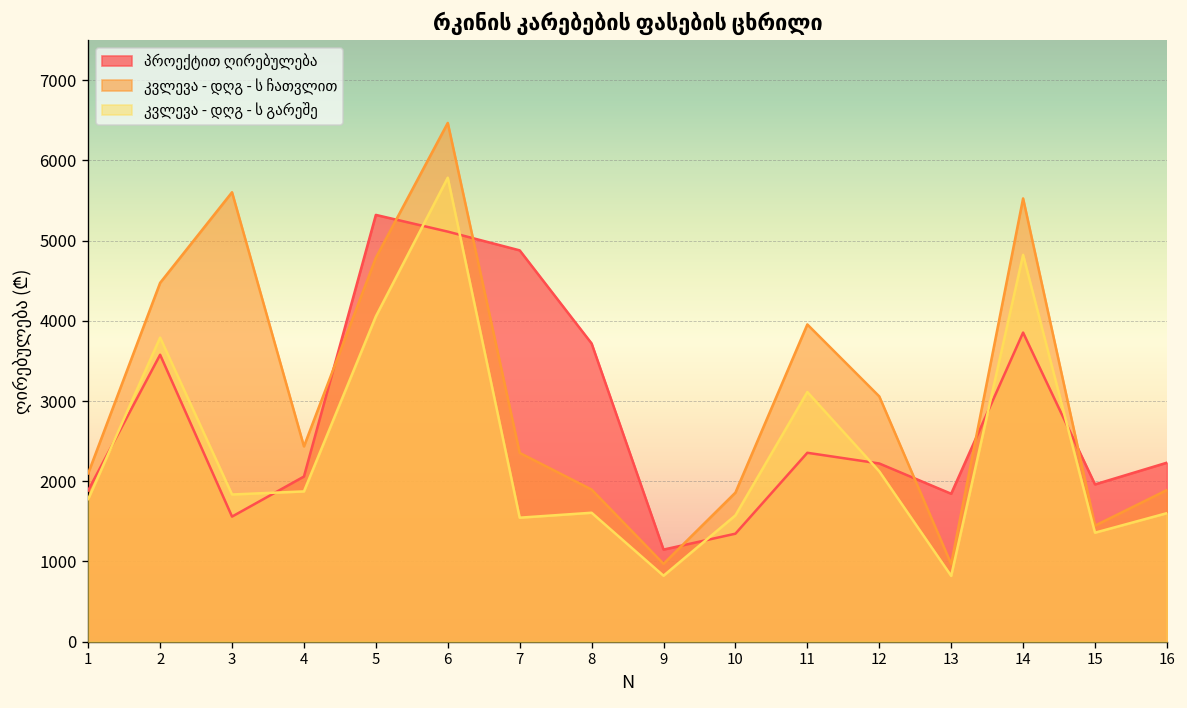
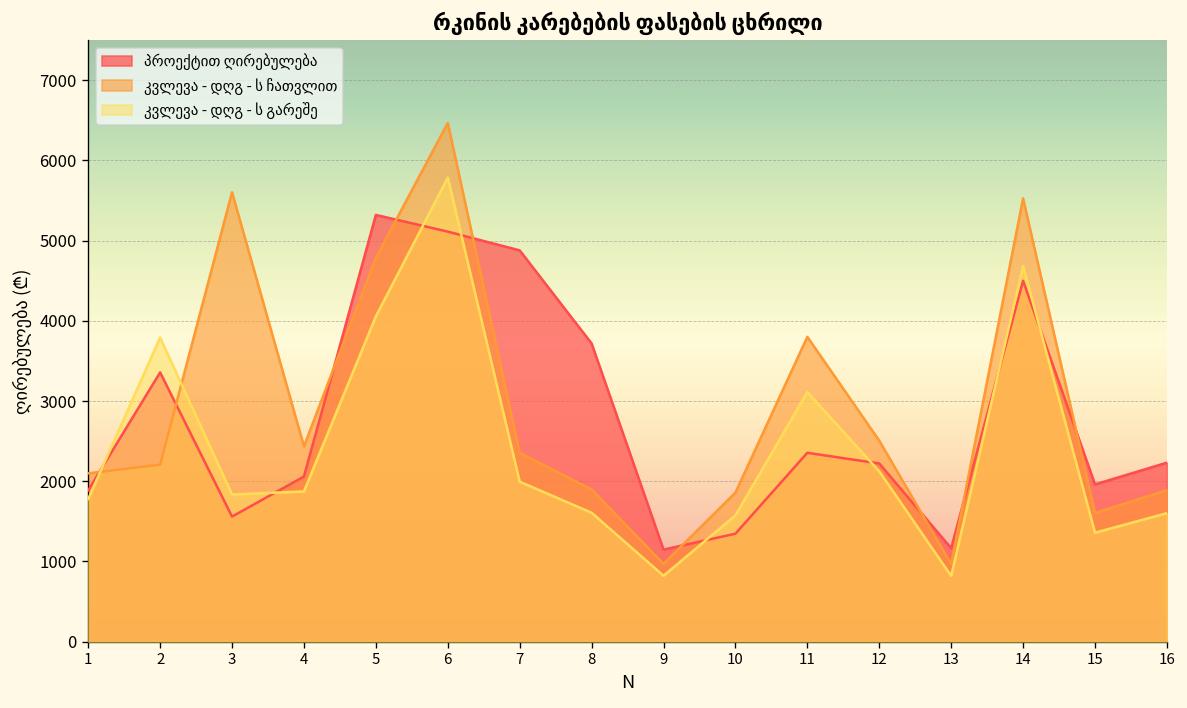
  {
    "პროექტით ღირებულება": {
      "1": 1900,
-     "2": 3600,
+     "2": 3400,
      "3": 1600,
      "4": 2100,
      "5": 5300,
      "6": 5100,
      "7": 4900,
      "8": 3700,
      "9": 1100,
      "10": 1300,
      "11": 2400,
      "12": 2200,
-     "13": 1800,
-     "14": 3900,
+     "13": 1200,
+     "14": 4500,
      "15": 2000,
      "16": 2200
    },
    "კვლევა - დღგ - ს ჩათვლით": {
      "1": 2100,
-     "2": 4500,
+     "2": 2200,
      "3": 5600,
      "4": 2400,
      "5": 4800,
      "6": 6500,
      "7": 2400,
      "8": 1900,
      "9": 1000,
      "10": 1900,
-     "11": 4000,
-     "12": 3100,
+     "11": 3800,
+     "12": 2500,
      "13": 1000,
      "14": 5500,
-     "15": 1400,
+     "15": 1600,
      "16": 1900
    },
    "კვლევა - დღგ - ს გარეშე": {
      "1": 1800,
      "2": 3800,
      "3": 1800,
      "4": 1900,
      "5": 4100,
      "6": 5800,
-     "7": 1500,
+     "7": 2000,
      "8": 1600,
      "9": 800,
      "10": 1600,
      "11": 3100,
      "12": 2100,
      "13": 800,
-     "14": 4800,
+     "14": 4700,
      "15": 1400,
      "16": 1600
    }
  }
